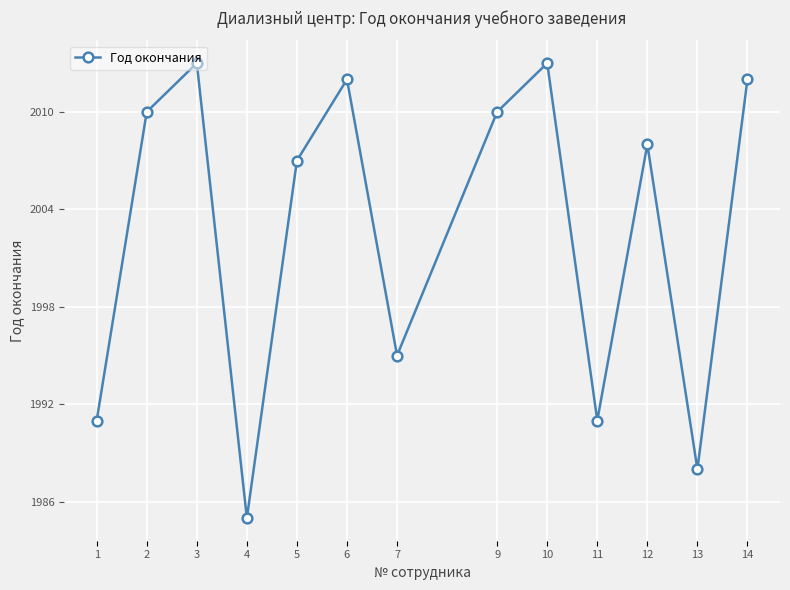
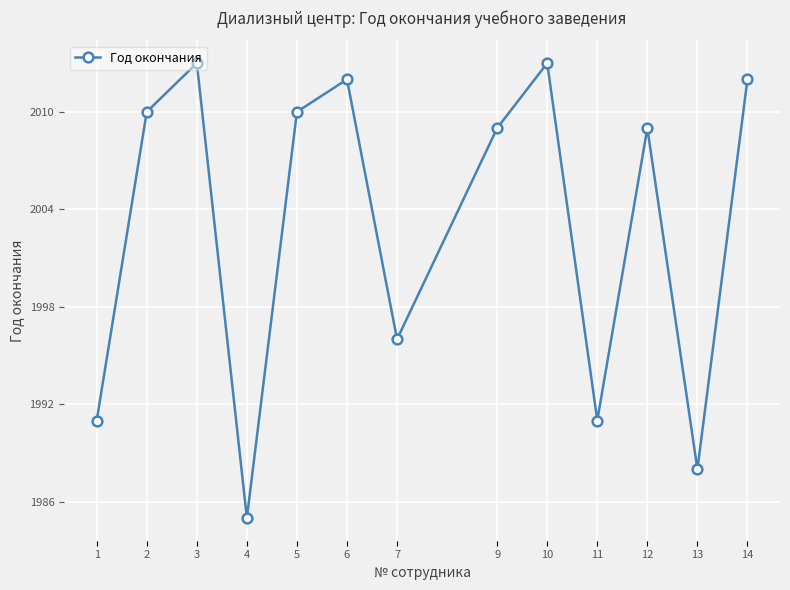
  {
    "1": 1991,
    "2": 2010,
    "4": 1985,
-   "5": 2007,
+   "5": 2010,
    "6": 2012,
-   "7": 1995,
-   "9": 2010,
+   "7": 1996,
+   "9": 2009,
    "10": 2013,
    "11": 1991,
-   "12": 2008,
+   "12": 2009,
    "13": 1988,
    "14": 2012
  }
